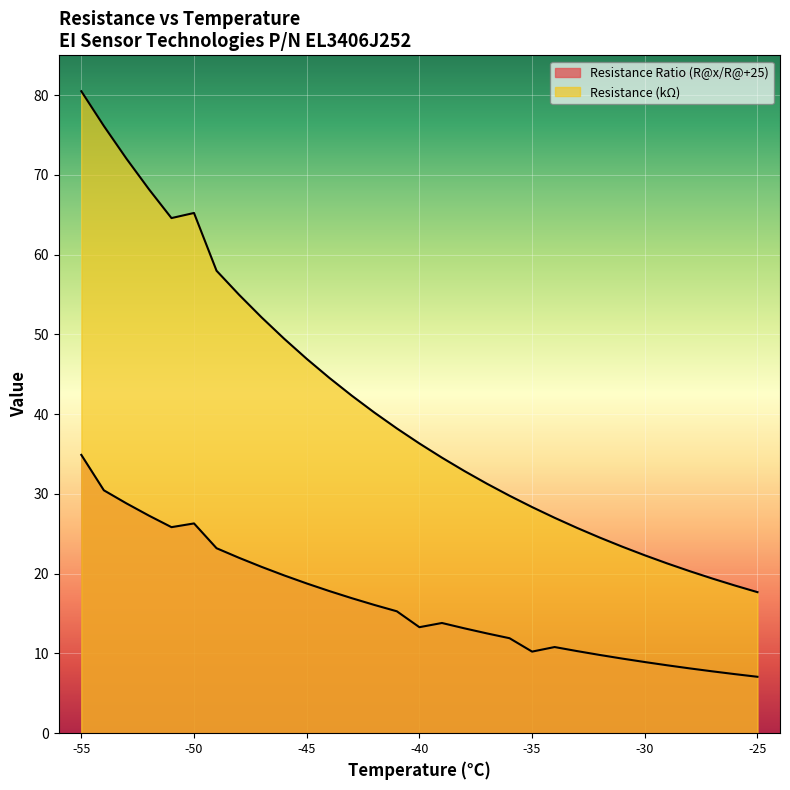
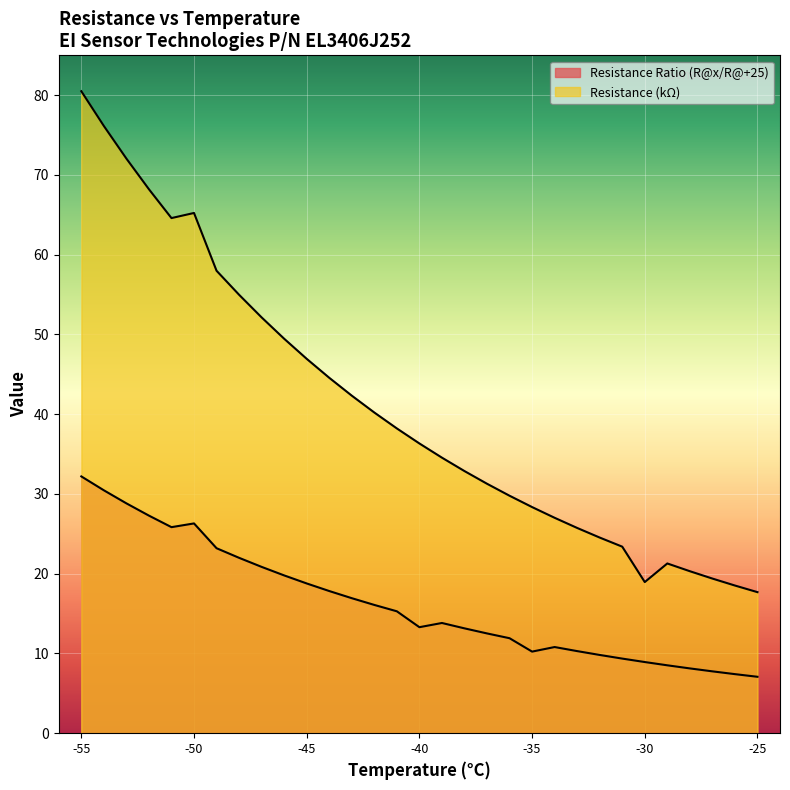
  {
    "Resistance Ratio (R@x/R@+25)": {
-     "-55": 35,
+     "-55": 32,
      "-50": 26,
      "-45": 19,
      "-40": 13,
      "-35": 10,
      "-30": 9,
      "-25": 7
    },
    "Resistance (kΩ)": {
      "-55": 81,
      "-50": 65,
      "-45": 47,
      "-40": 36,
      "-35": 28,
-     "-30": 22,
+     "-30": 19,
      "-25": 18
    }
  }
